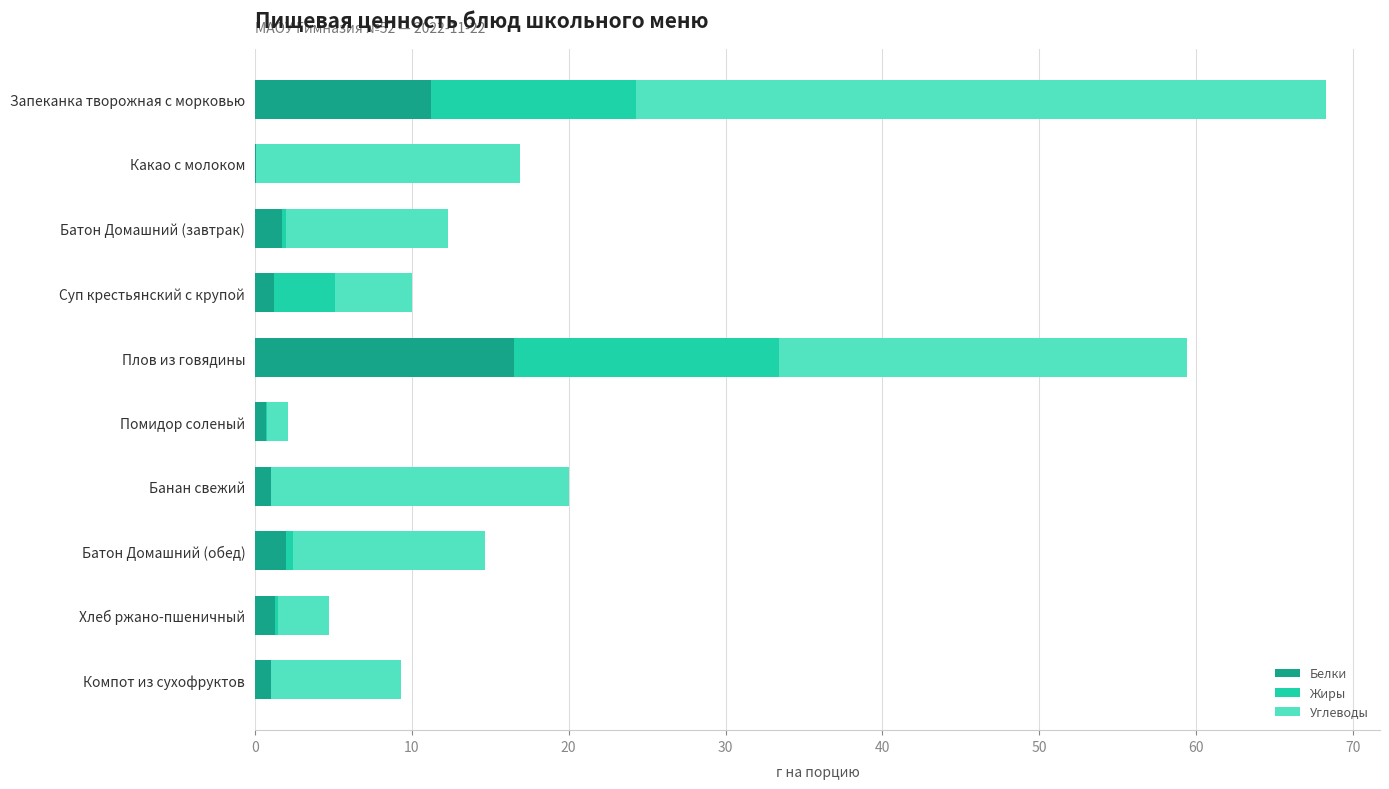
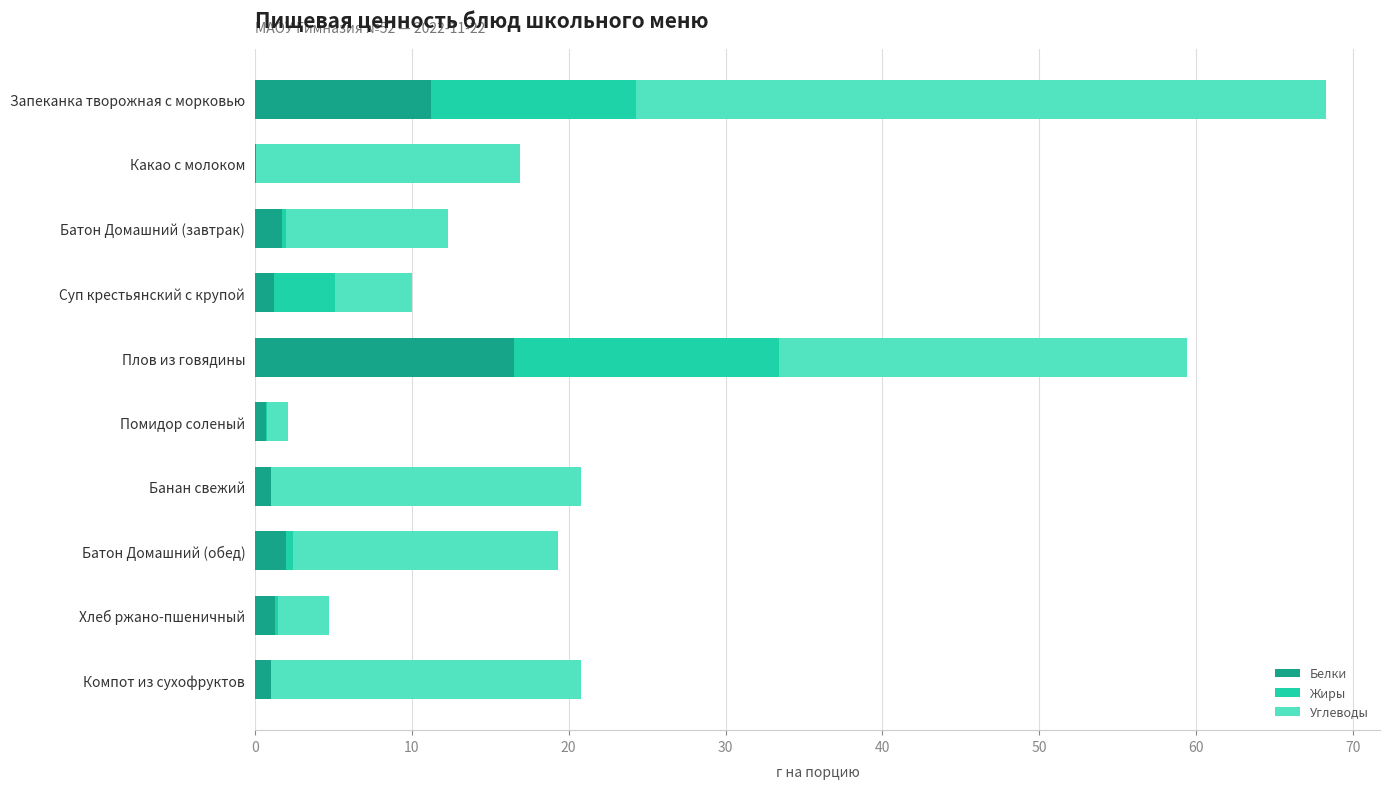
  {
    "Углеводы": {
      "Запеканка творожная с морковью": 44.0,
      "Какао с молоком": 16.8,
      "Батон Домашний (завтрак)": 10.3,
      "Суп крестьянский с крупой": 4.9,
      "Плов из говядины": 26.0,
      "Помидор соленый": 1.3,
-     "Банан свежий": 19.0,
-     "Батон Домашний (обед)": 12.3,
+     "Банан свежий": 19.8,
+     "Батон Домашний (обед)": 16.9,
      "Хлеб ржано-пшеничный": 3.2,
-     "Компот из сухофруктов": 8.3
+     "Компот из сухофруктов": 19.8
    }
  }
